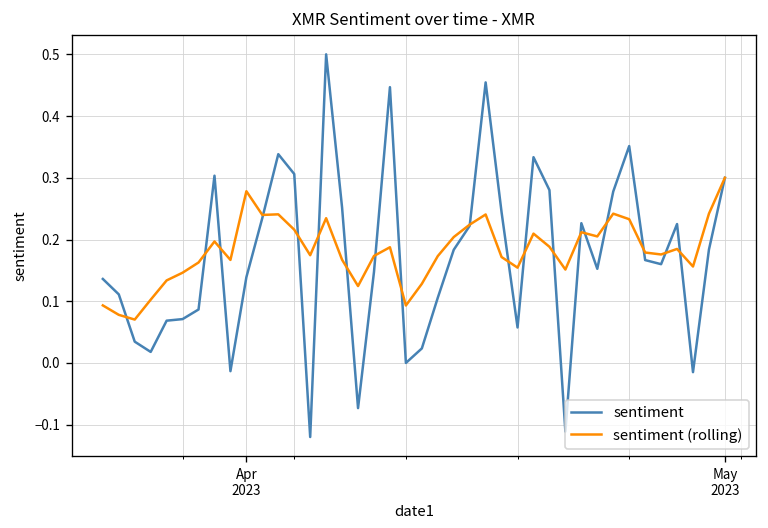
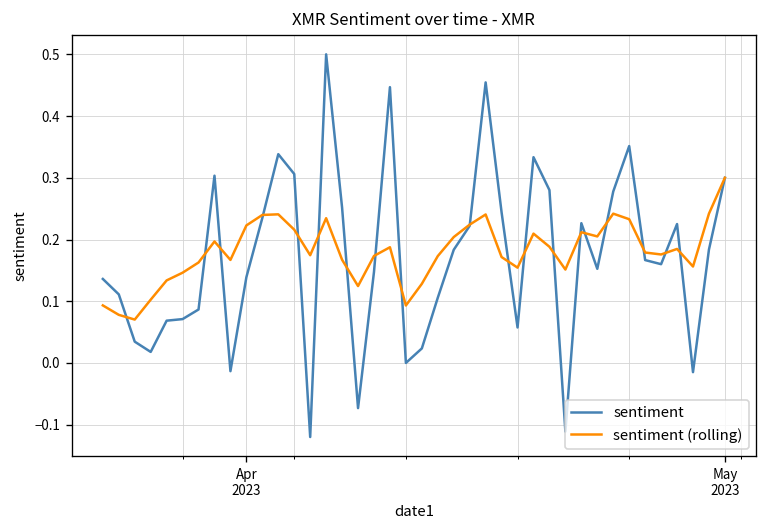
  {
    "sentiment": {
      "Apr 2023": 0.14
    },
    "sentiment (rolling)": {
-     "Apr 2023": 0.28
+     "Apr 2023": 0.22
    }
  }
